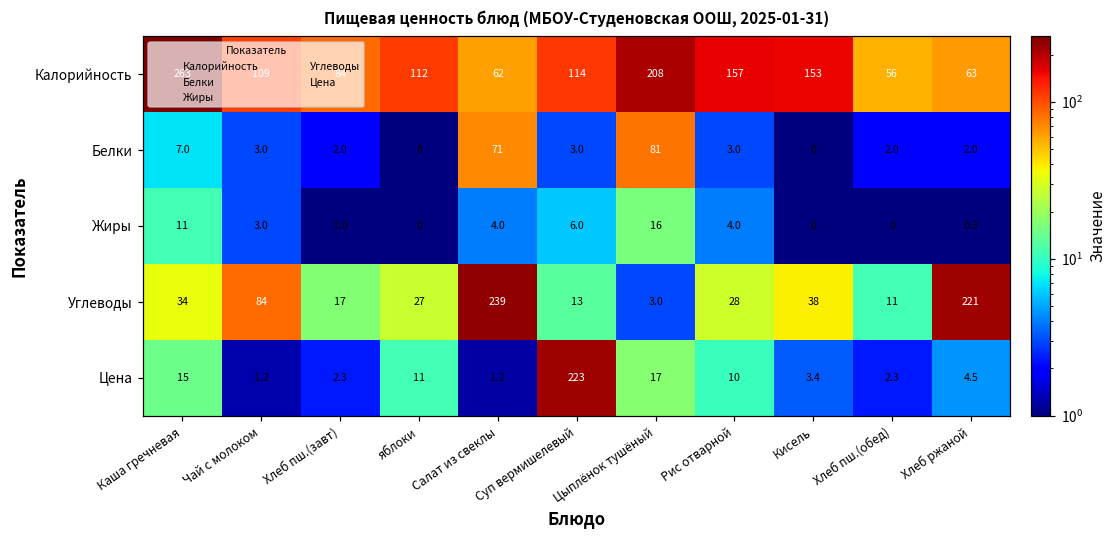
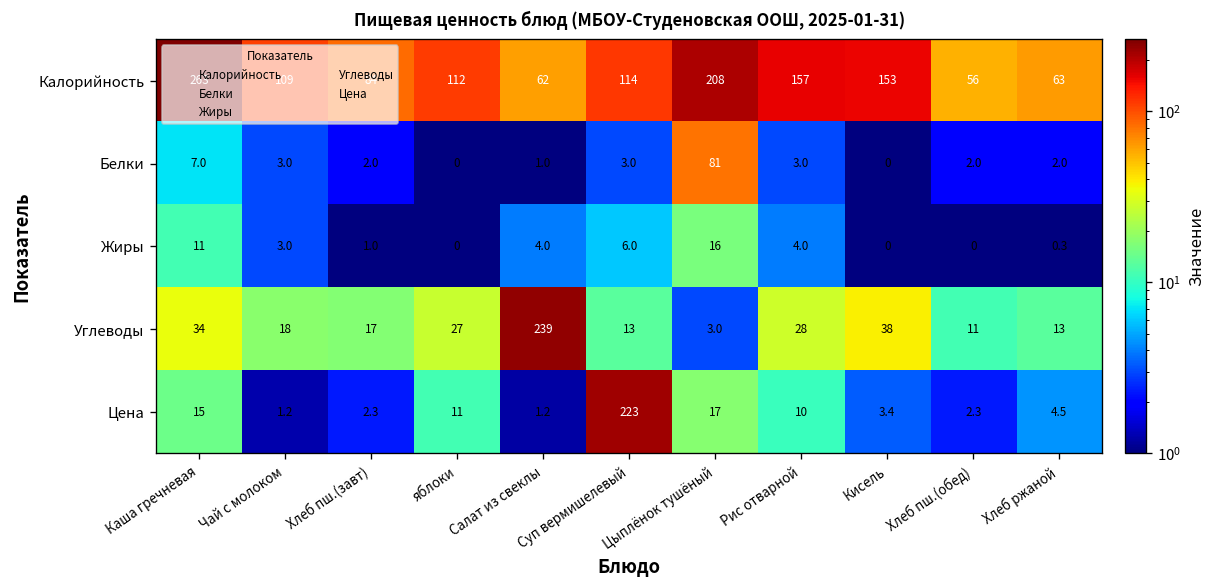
  {
    "Калорийность": {
      "яблоки": 112,
      "Салат из свеклы": 62,
      "Суп вермишелевый": 114,
      "Цыплёнок тушёный": 208,
      "Рис отварной": 157,
      "Кисель": 153,
      "Хлеб пш.(обед)": 56,
      "Хлеб ржаной": 63
    },
    "Белки": {
      "Каша гречневая": 7.0,
      "Чай с молоком": 3.0,
      "Хлеб пш.(завт)": 2.0,
      "яблоки": 0,
-     "Салат из свеклы": 71,
+     "Салат из свеклы": 1.0,
      "Суп вермишелевый": 3.0,
      "Цыплёнок тушёный": 81,
      "Рис отварной": 3.0,
      "Кисель": 0,
      "Хлеб пш.(обед)": 2.0,
      "Хлеб ржаной": 2.0
    },
    "Жиры": {
      "Каша гречневая": 11,
      "Чай с молоком": 3.0,
      "Хлеб пш.(завт)": 1.0,
      "яблоки": 0,
      "Салат из свеклы": 4.0,
      "Суп вермишелевый": 6.0,
      "Цыплёнок тушёный": 16,
      "Рис отварной": 4.0,
      "Кисель": 0,
      "Хлеб пш.(обед)": 0,
      "Хлеб ржаной": 0.3
    },
    "Углеводы": {
      "Каша гречневая": 34,
-     "Чай с молоком": 84,
+     "Чай с молоком": 18,
      "Хлеб пш.(завт)": 17,
      "яблоки": 27,
      "Салат из свеклы": 239,
      "Суп вермишелевый": 13,
      "Цыплёнок тушёный": 3.0,
      "Рис отварной": 28,
      "Кисель": 38,
      "Хлеб пш.(обед)": 11,
-     "Хлеб ржаной": 221
+     "Хлеб ржаной": 13
    },
    "Цена": {
      "Каша гречневая": 15,
      "Чай с молоком": 1.2,
      "Хлеб пш.(завт)": 2.3,
      "яблоки": 11,
      "Салат из свеклы": 1.2,
      "Суп вермишелевый": 223,
      "Цыплёнок тушёный": 17,
      "Рис отварной": 10,
      "Кисель": 3.4,
      "Хлеб пш.(обед)": 2.3,
      "Хлеб ржаной": 4.5
    }
  }
